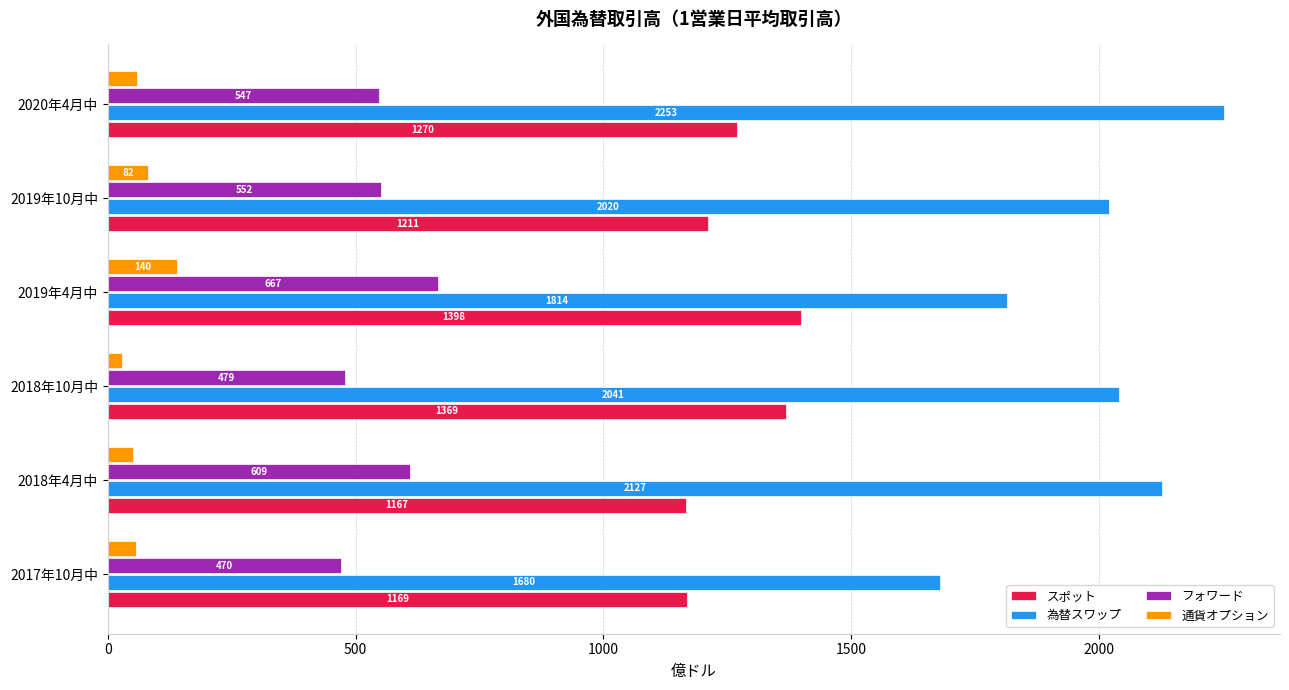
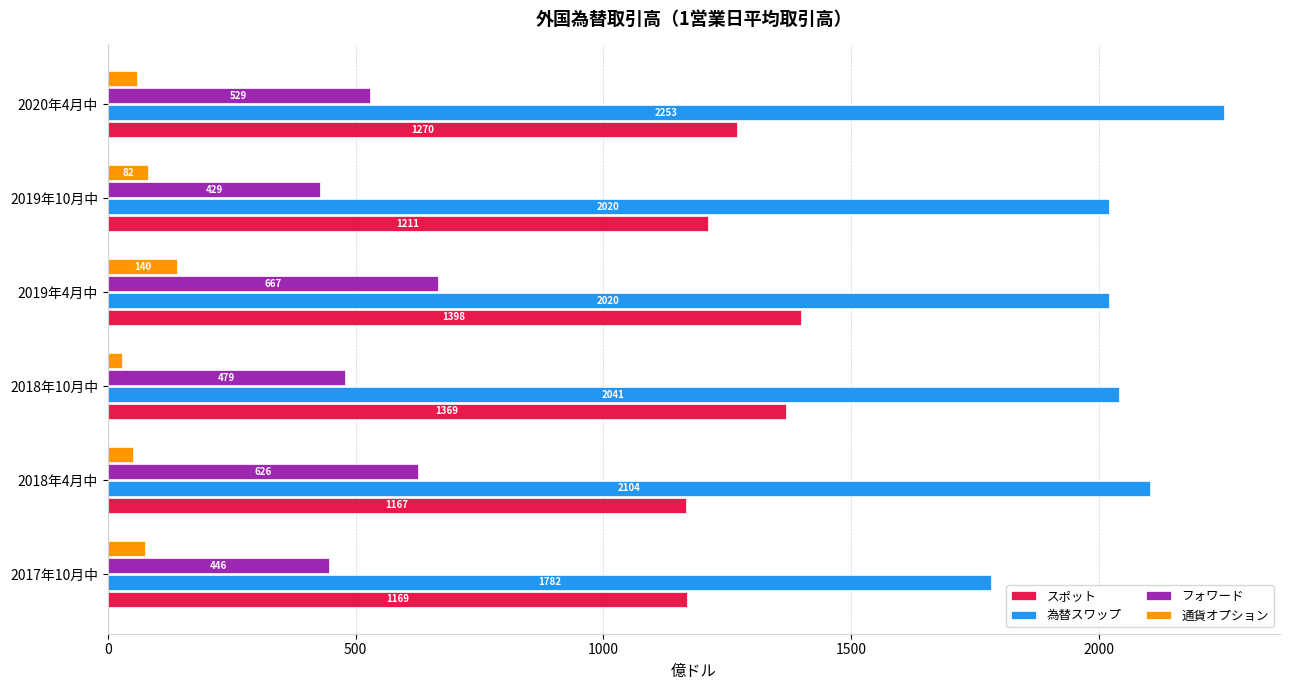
  {
    "スポット": {
      "2020年4月中": 1270,
      "2019年10月中": 1211,
      "2019年4月中": 1398,
      "2018年10月中": 1369,
      "2018年4月中": 1167,
      "2017年10月中": 1169
    },
    "為替スワップ": {
      "2020年4月中": 2253,
      "2019年10月中": 2020,
-     "2019年4月中": 1814,
+     "2019年4月中": 2020,
      "2018年10月中": 2041,
-     "2018年4月中": 2127,
-     "2017年10月中": 1680
+     "2018年4月中": 2104,
+     "2017年10月中": 1782
    },
    "フォワード": {
-     "2020年4月中": 547,
-     "2019年10月中": 552,
+     "2020年4月中": 529,
+     "2019年10月中": 429,
      "2019年4月中": 667,
      "2018年10月中": 479,
-     "2018年4月中": 609,
-     "2017年10月中": 470
+     "2018年4月中": 626,
+     "2017年10月中": 446
    },
    "通貨オプション": {
      "2020年4月中": 60,
      "2018年10月中": 30,
      "2018年4月中": 50,
-     "2017年10月中": 60
+     "2017年10月中": 70
    }
  }
